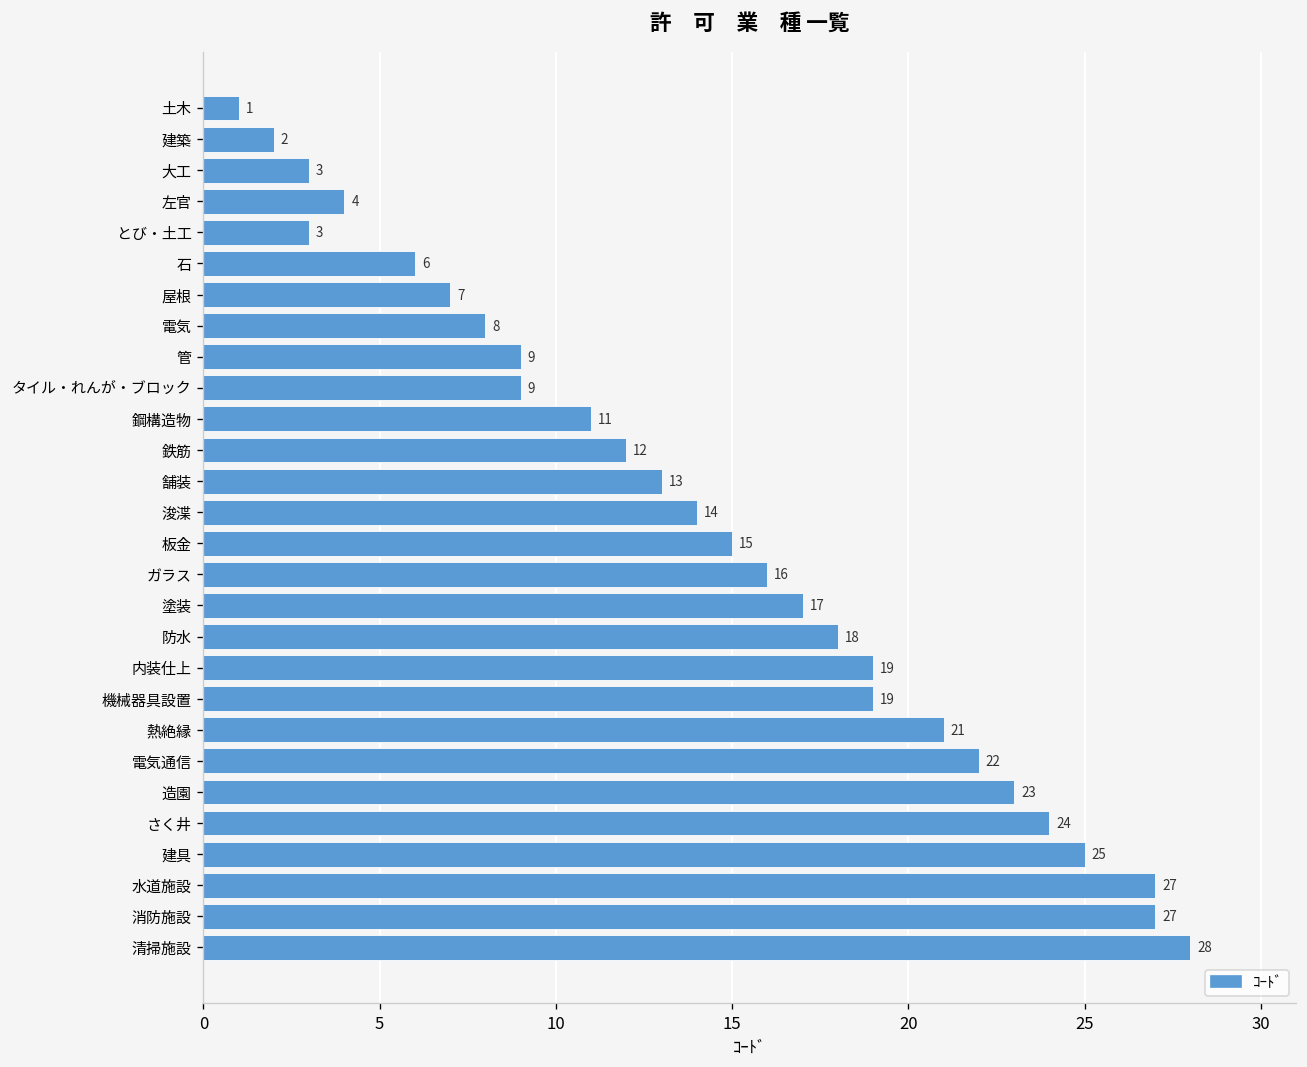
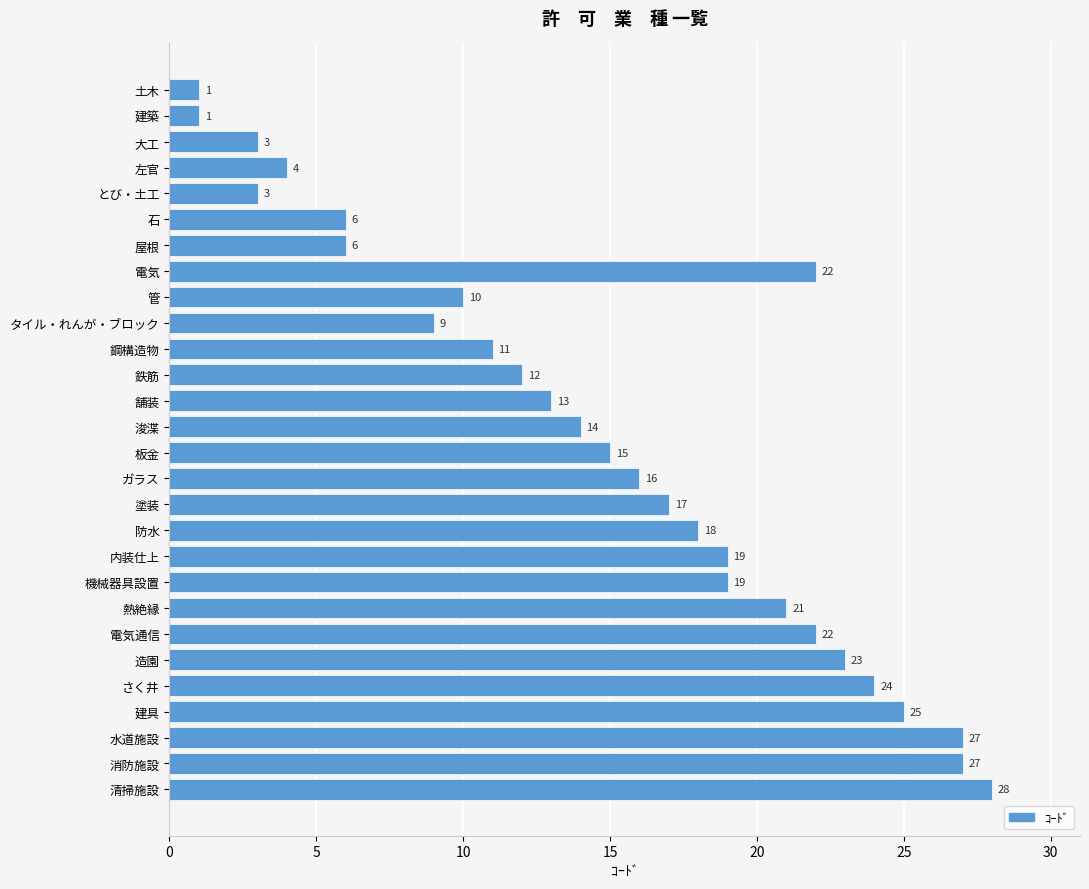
  {
    "土木": 1,
-   "建築": 2,
+   "建築": 1,
    "大工": 3,
    "左官": 4,
    "とび・土工": 3,
    "石": 6,
-   "屋根": 7,
-   "電気": 8,
-   "管": 9,
+   "屋根": 6,
+   "電気": 22,
+   "管": 10,
    "タイル・れんが・ブロック": 9,
    "鋼構造物": 11,
    "鉄筋": 12,
    "舗装": 13,
    "浚渫": 14,
    "板金": 15,
    "ガラス": 16,
    "塗装": 17,
    "防水": 18,
    "内装仕上": 19,
    "機械器具設置": 19,
    "熱絶縁": 21,
    "電気通信": 22,
    "造園": 23,
    "さく井": 24,
    "建具": 25,
    "水道施設": 27,
    "消防施設": 27,
    "清掃施設": 28
  }
